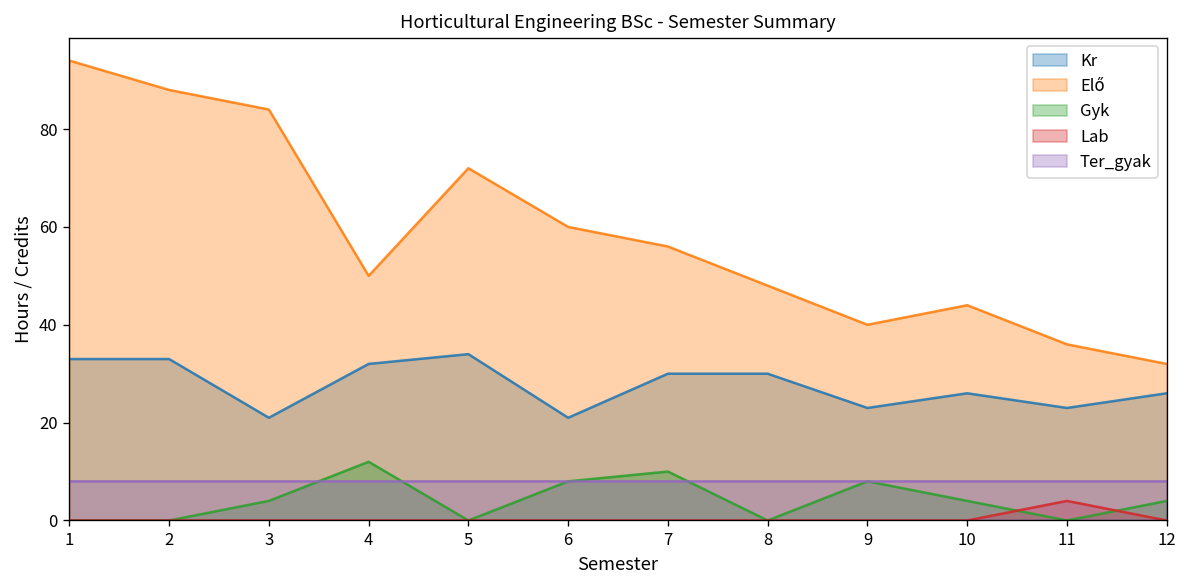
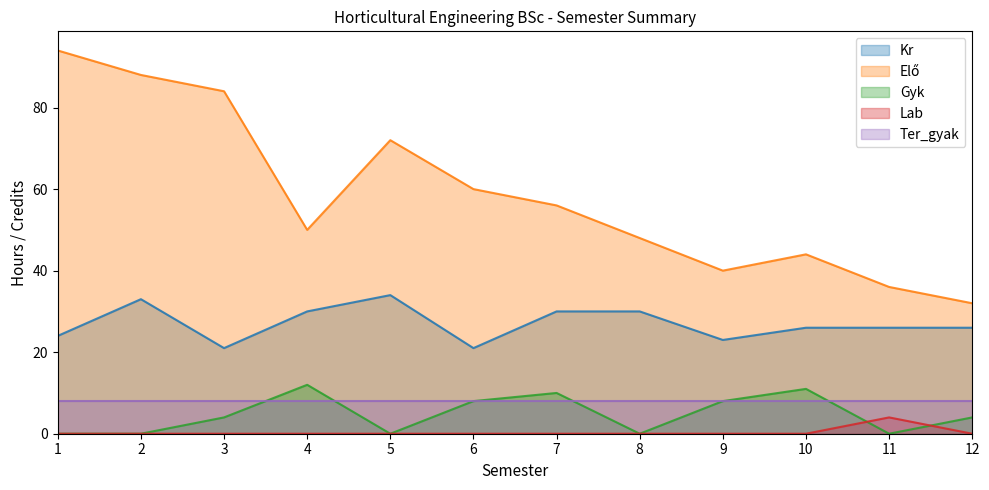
  {
    "Kr": {
-     "1": 33,
+     "1": 24,
      "2": 33,
      "3": 21,
-     "4": 32,
+     "4": 30,
      "5": 34,
      "6": 21,
      "7": 30,
      "8": 30,
      "9": 23,
      "10": 26,
-     "11": 23,
+     "11": 26,
      "12": 26
    },
    "Gyk": {
      "3": 4,
      "4": 12,
      "7": 10,
-     "10": 4,
+     "10": 11,
      "11": 0,
      "12": 4
    },
    "Ter_gyak": {
      "1": 8,
      "2": 8,
      "3": 8,
      "4": 8,
      "5": 8,
      "7": 8,
      "8": 8,
      "10": 8,
      "11": 8,
      "12": 8
    }
  }
